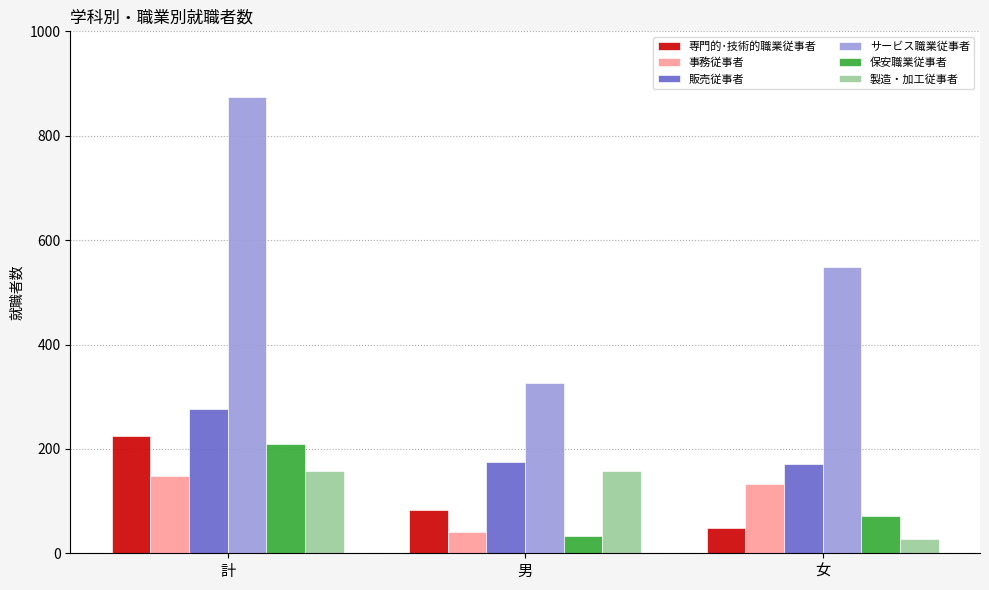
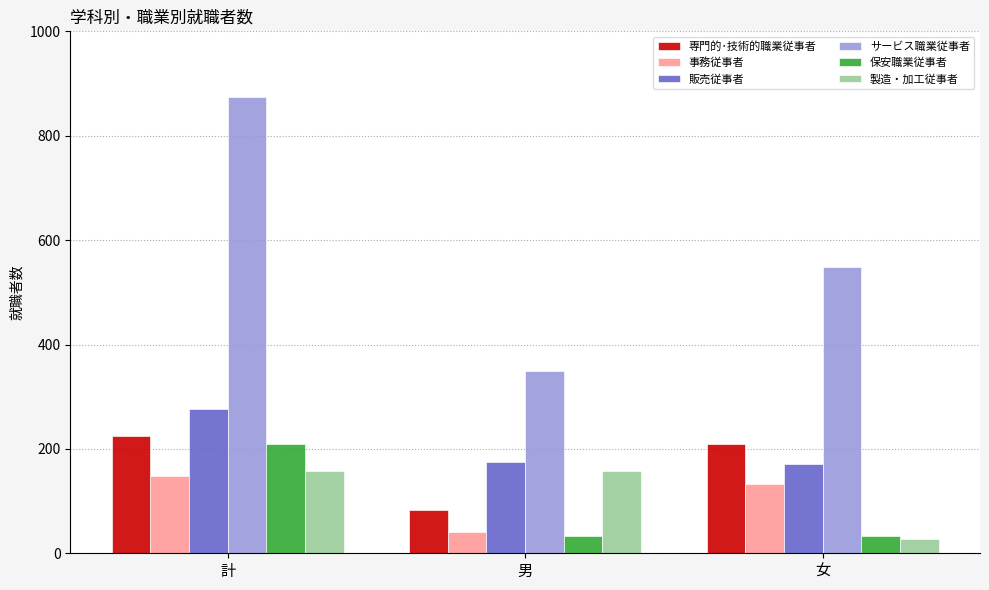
  {
    "専門的･技術的職業従事者": {
      "計": 220,
      "男": 80,
-     "女": 50
+     "女": 210
    },
    "事務従事者": {
      "計": 150,
      "男": 40,
      "女": 130
    },
    "販売従事者": {
      "計": 280,
      "男": 170,
      "女": 170
    },
    "サービス職業従事者": {
      "計": 880,
-     "男": 330,
+     "男": 350,
      "女": 550
    },
    "保安職業従事者": {
      "計": 210,
      "男": 30,
-     "女": 70
+     "女": 30
    },
    "製造・加工従事者": {
      "計": 160,
      "男": 160,
      "女": 30
    }
  }
